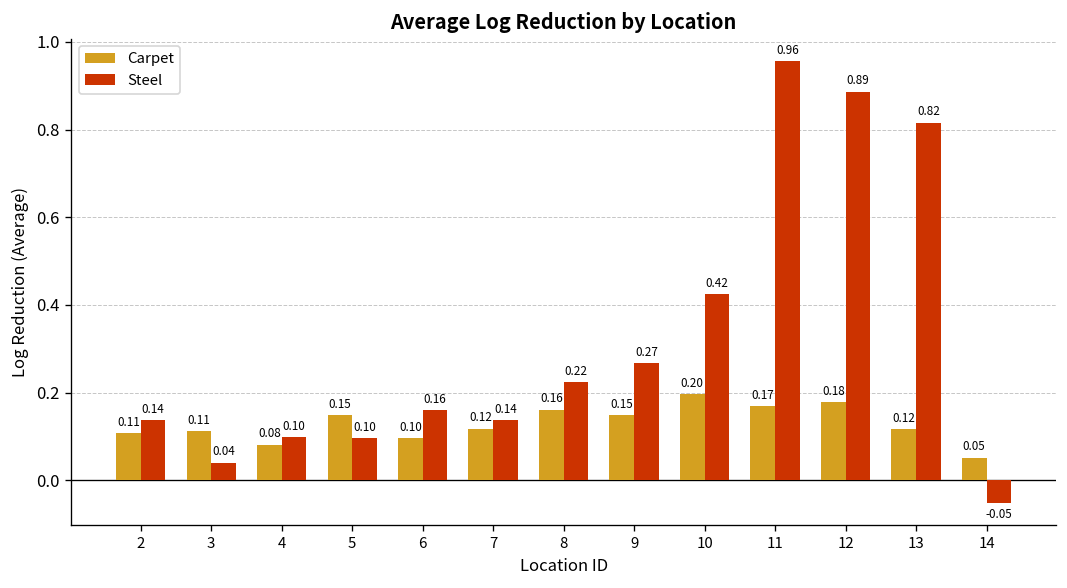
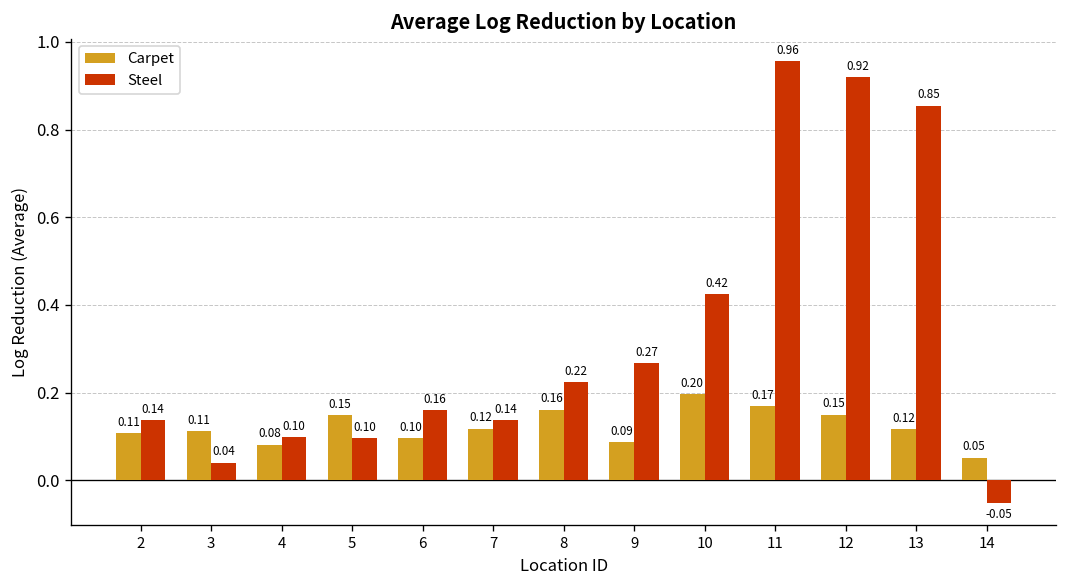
  {
    "Carpet": {
      "2": 0.11,
      "3": 0.11,
      "4": 0.08,
      "5": 0.15,
      "6": 0.10,
      "7": 0.12,
      "8": 0.16,
-     "9": 0.15,
+     "9": 0.09,
      "10": 0.20,
      "11": 0.17,
-     "12": 0.18,
+     "12": 0.15,
      "13": 0.12,
      "14": 0.05
    },
    "Steel": {
      "2": 0.14,
      "3": 0.04,
      "4": 0.10,
      "5": 0.10,
      "6": 0.16,
      "7": 0.14,
      "8": 0.22,
      "9": 0.27,
      "10": 0.42,
      "11": 0.96,
-     "12": 0.89,
-     "13": 0.82,
+     "12": 0.92,
+     "13": 0.85,
      "14": -0.05
    }
  }
